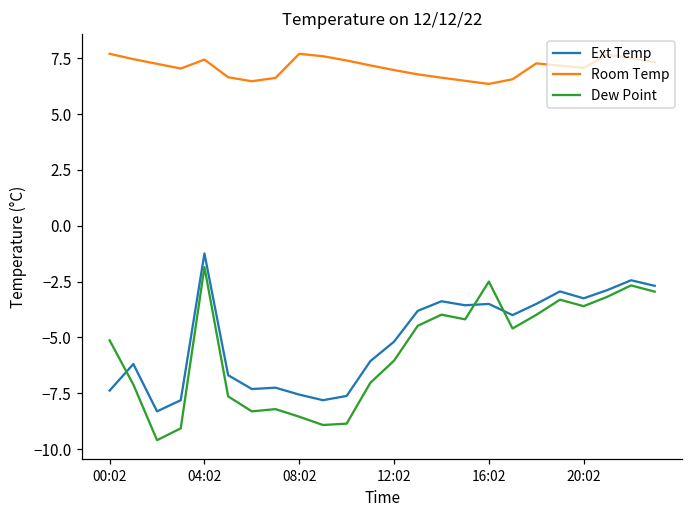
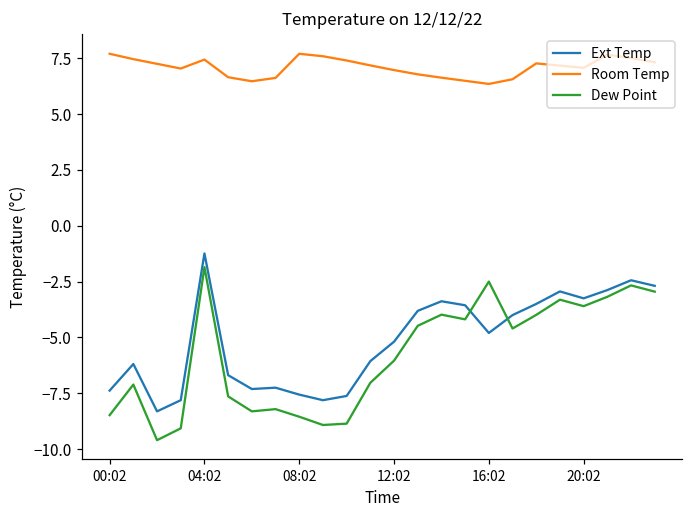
  {
    "Ext Temp": {
      "00:02": -7.4,
      "04:02": -1.2,
      "08:02": -7.6,
      "12:02": -5.2,
-     "16:02": -3.5,
+     "16:02": -4.8,
      "20:02": -3.3
    },
    "Room Temp": {
      "00:02": 7.7,
      "04:02": 7.4,
      "08:02": 7.7,
      "12:02": 7.0,
      "16:02": 6.4
    },
    "Dew Point": {
-     "00:02": -5.1,
+     "00:02": -8.5,
      "04:02": -1.9,
      "08:02": -8.6,
      "12:02": -6.0,
      "16:02": -2.5,
      "20:02": -3.6
    }
  }
